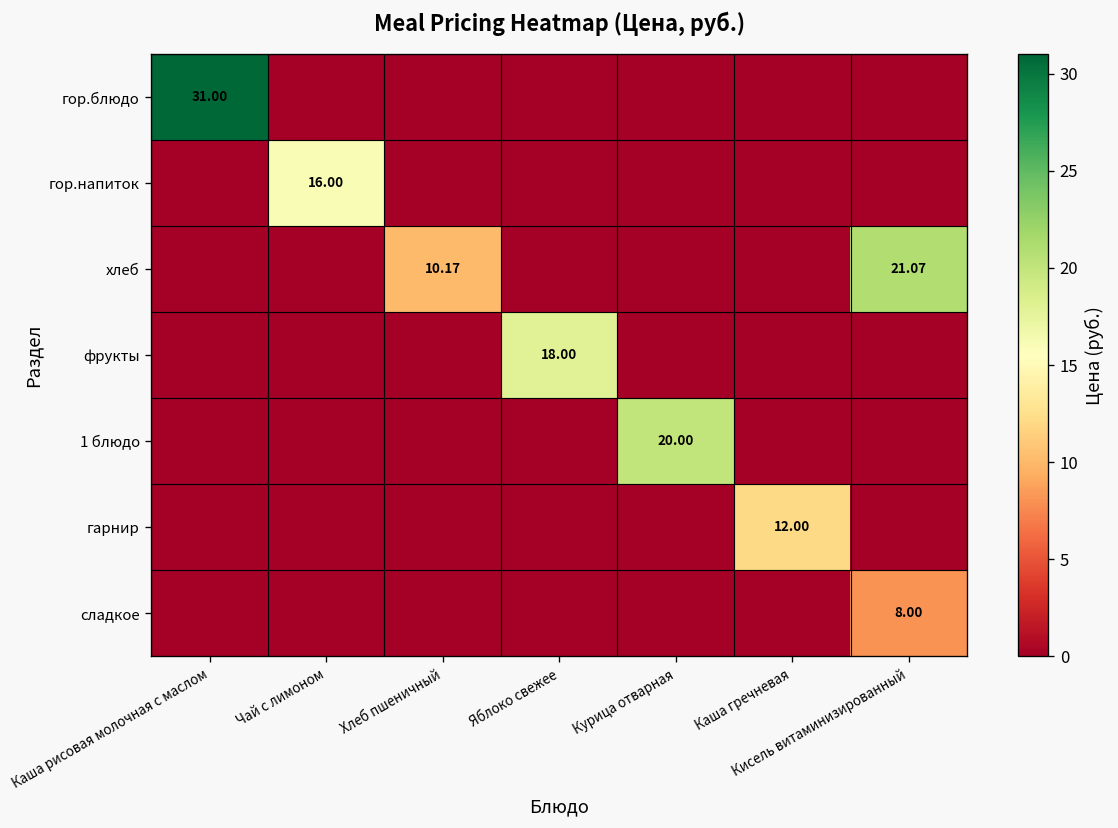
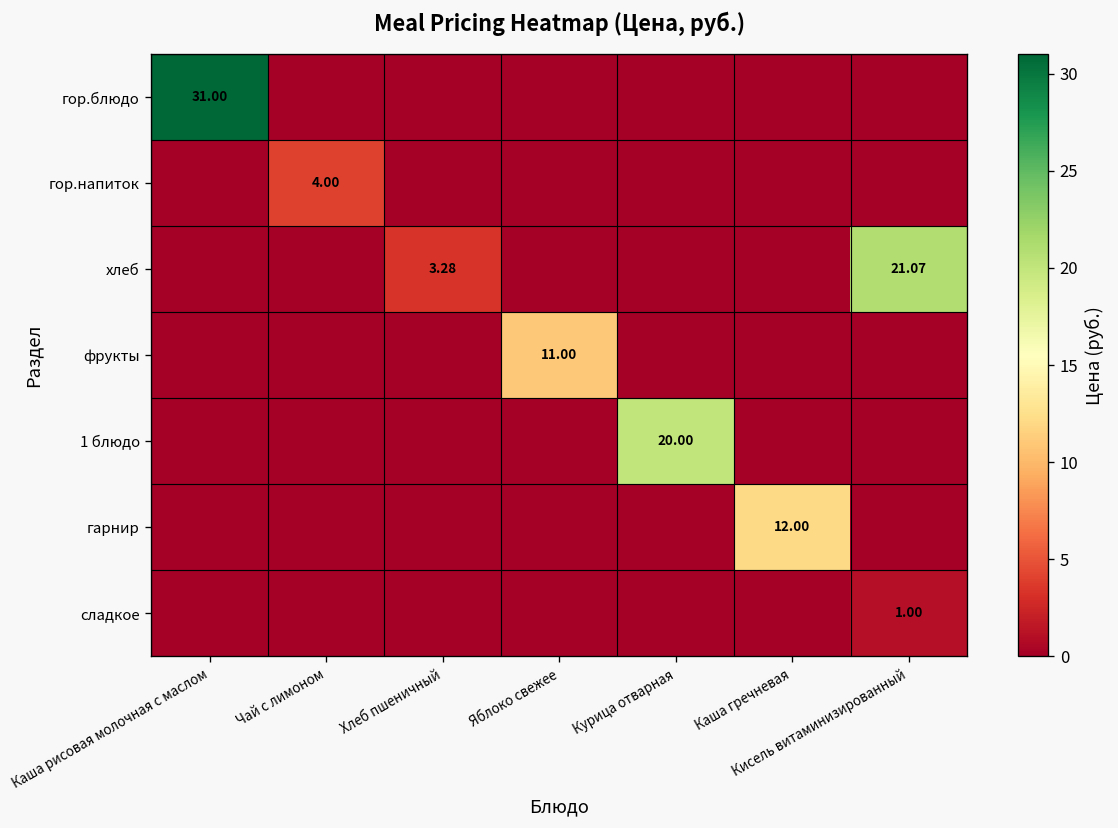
  {
    "гор.блюдо": {
      "Каша рисовая молочная с маслом": 31.00
    },
    "гор.напиток": {
-     "Чай с лимоном": 16.00
+     "Чай с лимоном": 4.00
    },
    "хлеб": {
-     "Хлеб пшеничный": 10.17,
+     "Хлеб пшеничный": 3.28,
      "Кисель витаминизированный": 21.07
    },
    "фрукты": {
-     "Яблоко свежее": 18.00
+     "Яблоко свежее": 11.00
    },
    "1 блюдо": {
      "Курица отварная": 20.00
    },
    "гарнир": {
      "Каша гречневая": 12.00
    },
    "сладкое": {
-     "Кисель витаминизированный": 8.00
+     "Кисель витаминизированный": 1.00
    }
  }
